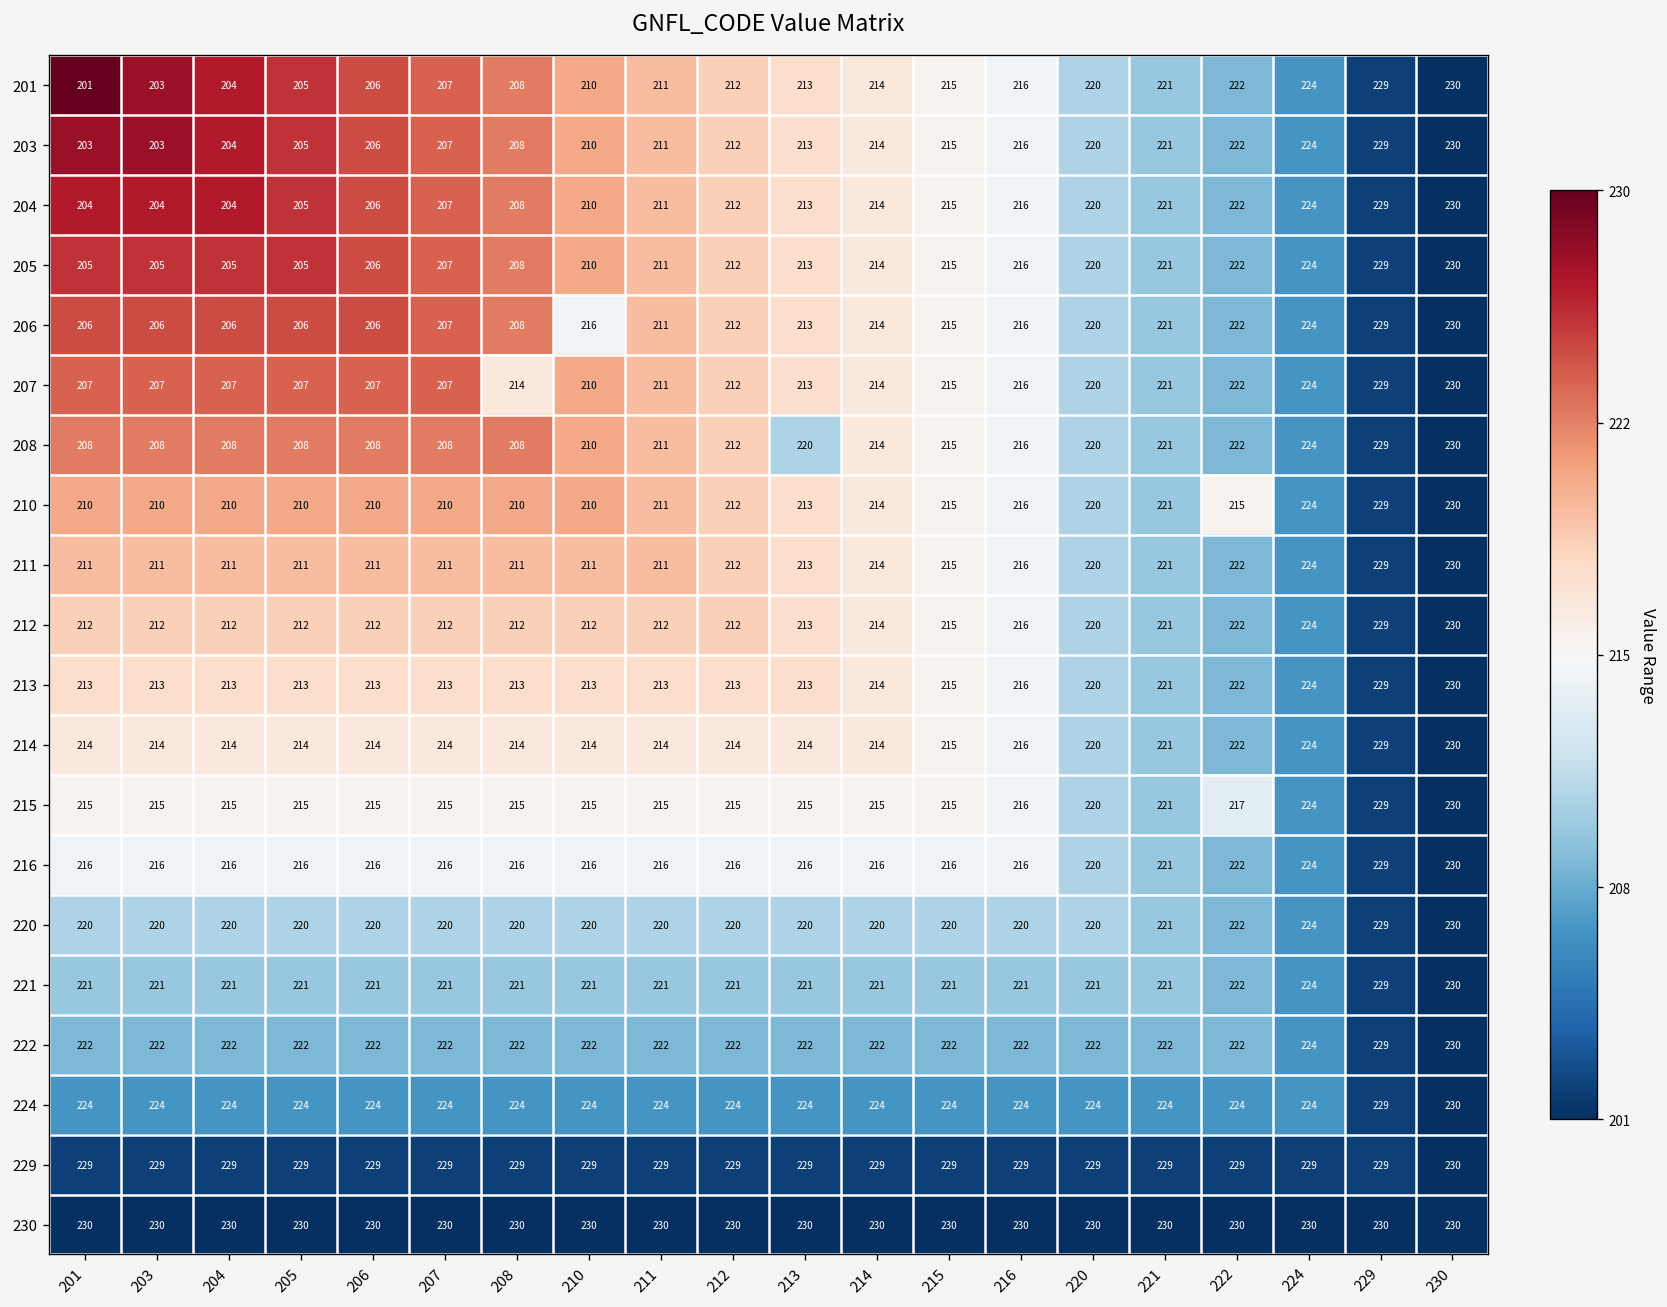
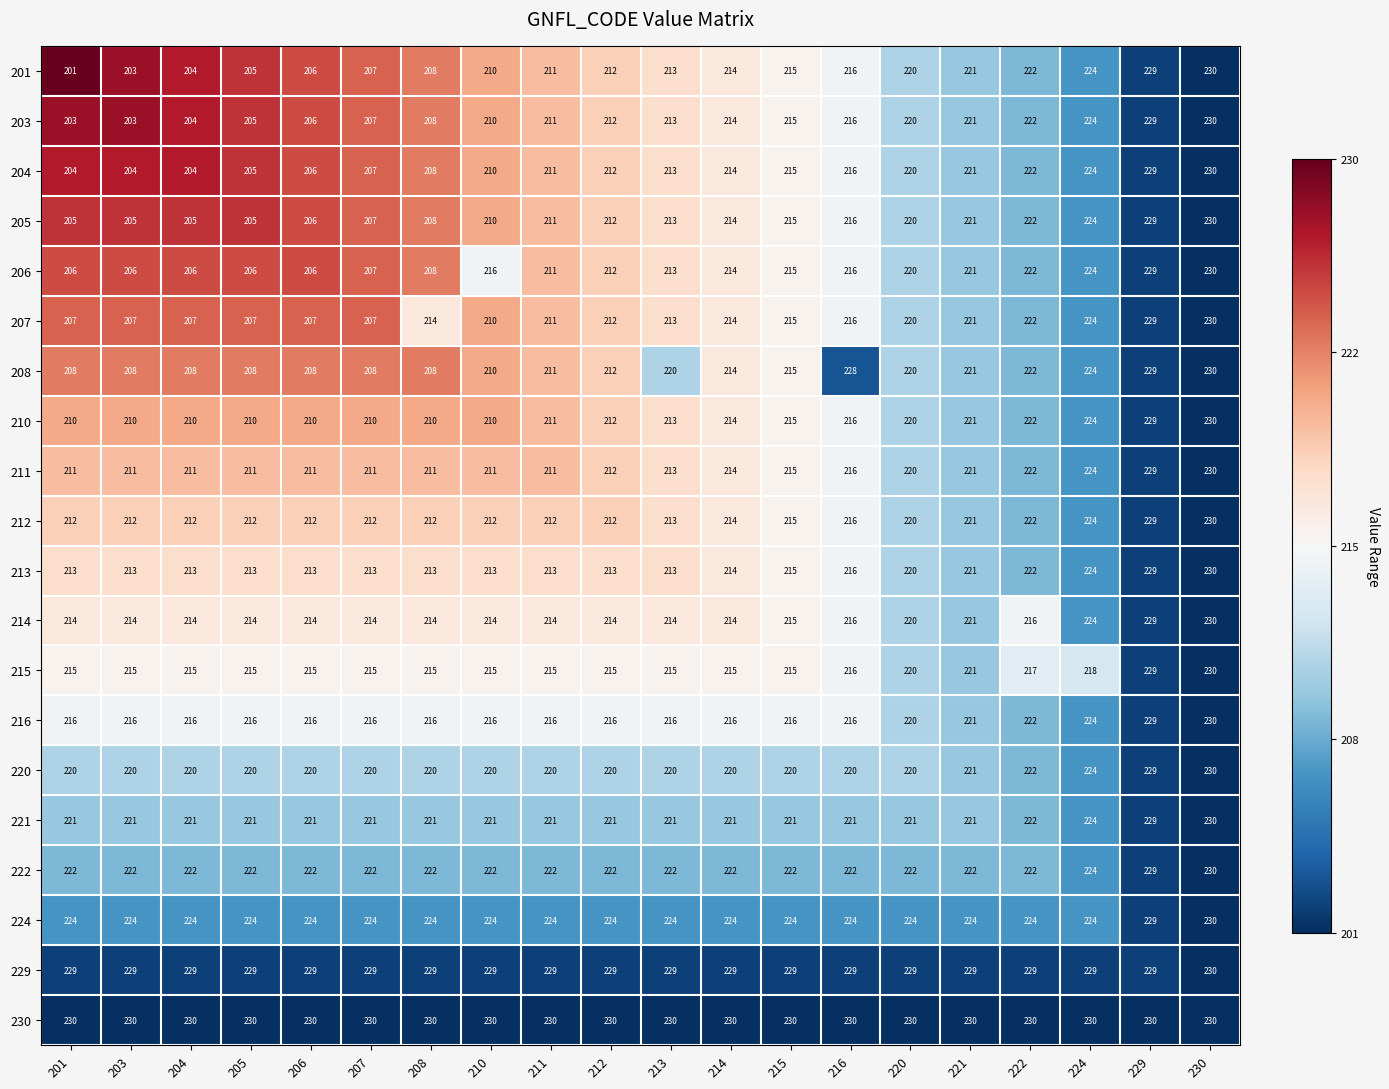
  {
    "208": {
      "201": 208,
      "203": 208,
      "204": 208,
      "205": 208,
      "206": 208,
      "207": 208,
      "208": 208,
      "210": 210,
      "211": 211,
      "212": 212,
      "213": 220,
      "214": 214,
      "215": 215,
-     "216": 216,
+     "216": 228,
      "220": 220,
      "221": 221,
      "222": 222,
      "224": 224,
      "229": 229,
      "230": 230
    },
    "210": {
      "201": 210,
      "203": 210,
      "204": 210,
      "205": 210,
      "206": 210,
      "207": 210,
      "208": 210,
      "210": 210,
      "211": 211,
      "212": 212,
      "213": 213,
      "214": 214,
      "215": 215,
      "216": 216,
      "220": 220,
      "221": 221,
-     "222": 215,
+     "222": 222,
      "224": 224,
      "229": 229,
      "230": 230
    },
    "214": {
      "201": 214,
      "203": 214,
      "204": 214,
      "205": 214,
      "206": 214,
      "207": 214,
      "208": 214,
      "210": 214,
      "211": 214,
      "212": 214,
      "213": 214,
      "214": 214,
      "215": 215,
      "216": 216,
      "220": 220,
      "221": 221,
-     "222": 222,
+     "222": 216,
      "224": 224,
      "229": 229,
      "230": 230
    },
    "215": {
      "201": 215,
      "203": 215,
      "204": 215,
      "205": 215,
      "206": 215,
      "207": 215,
      "208": 215,
      "210": 215,
      "211": 215,
      "212": 215,
      "213": 215,
      "214": 215,
      "215": 215,
      "216": 216,
      "220": 220,
      "221": 221,
      "222": 217,
-     "224": 224,
+     "224": 218,
      "229": 229,
      "230": 230
    }
  }
